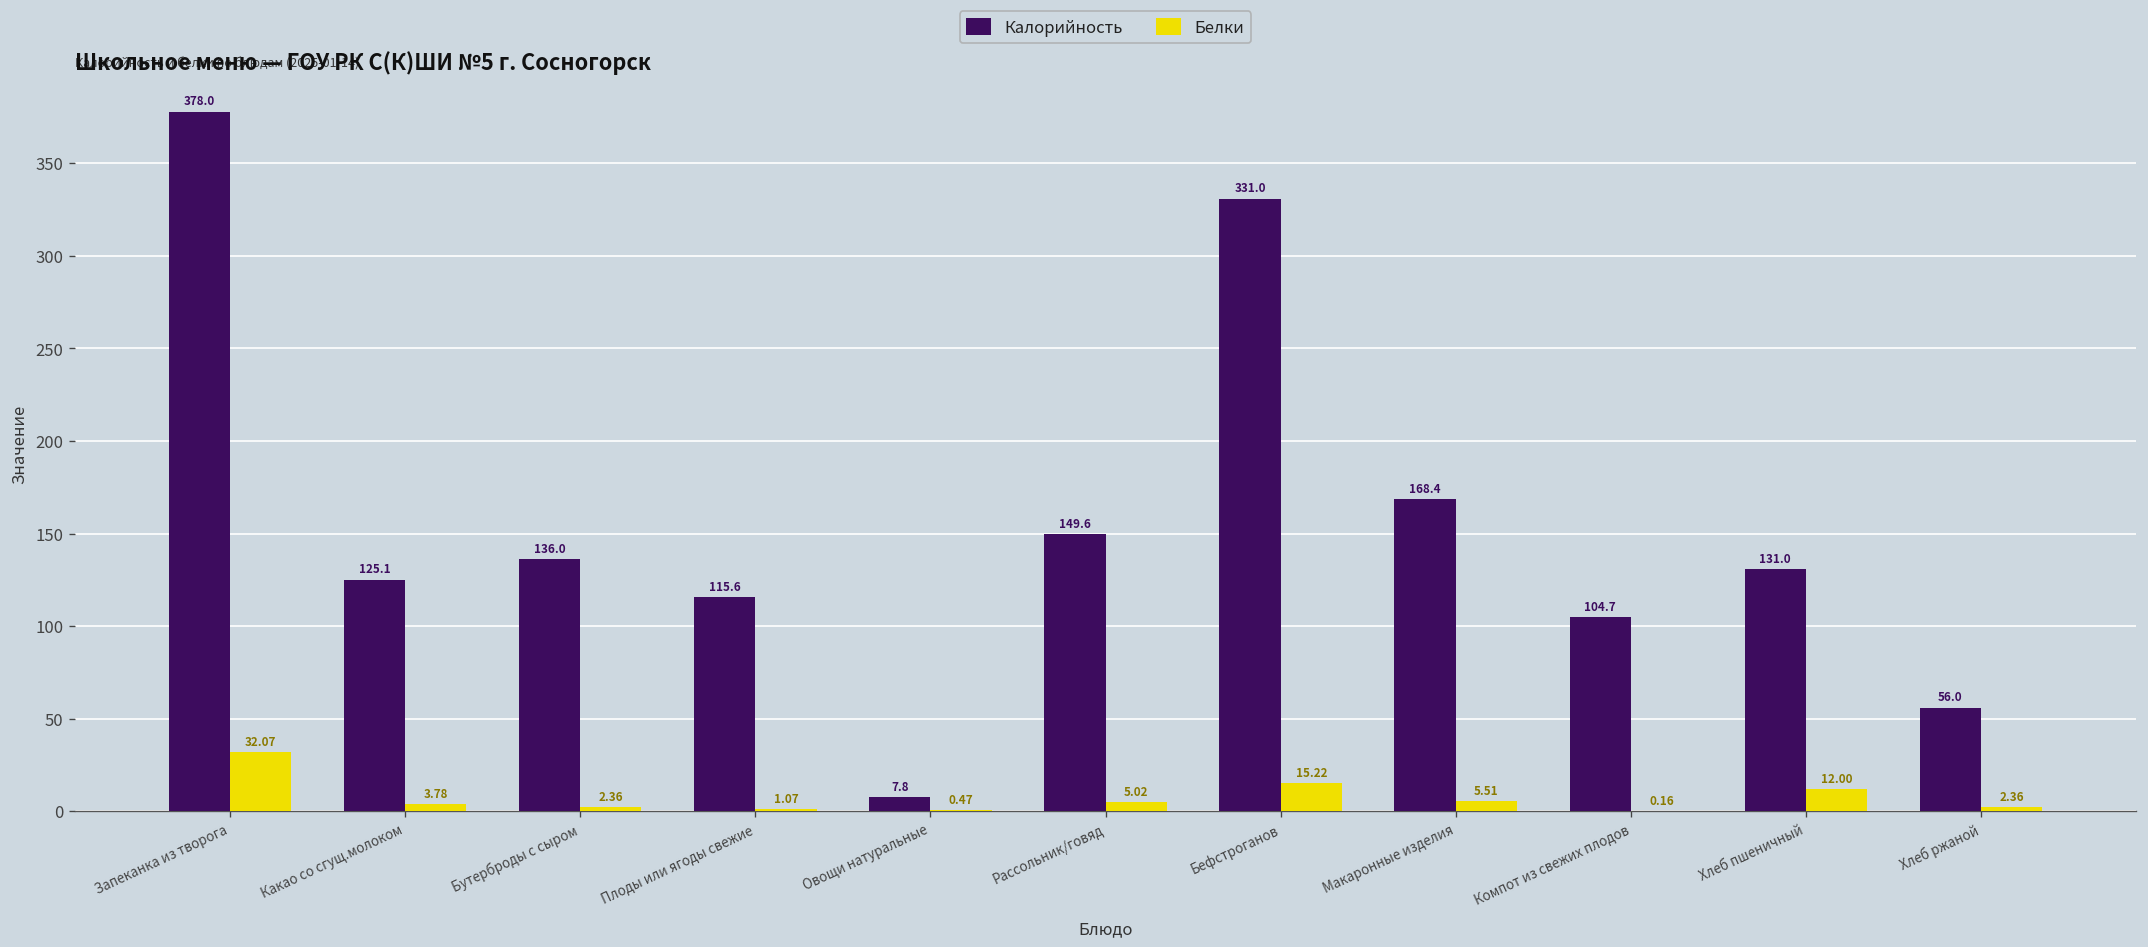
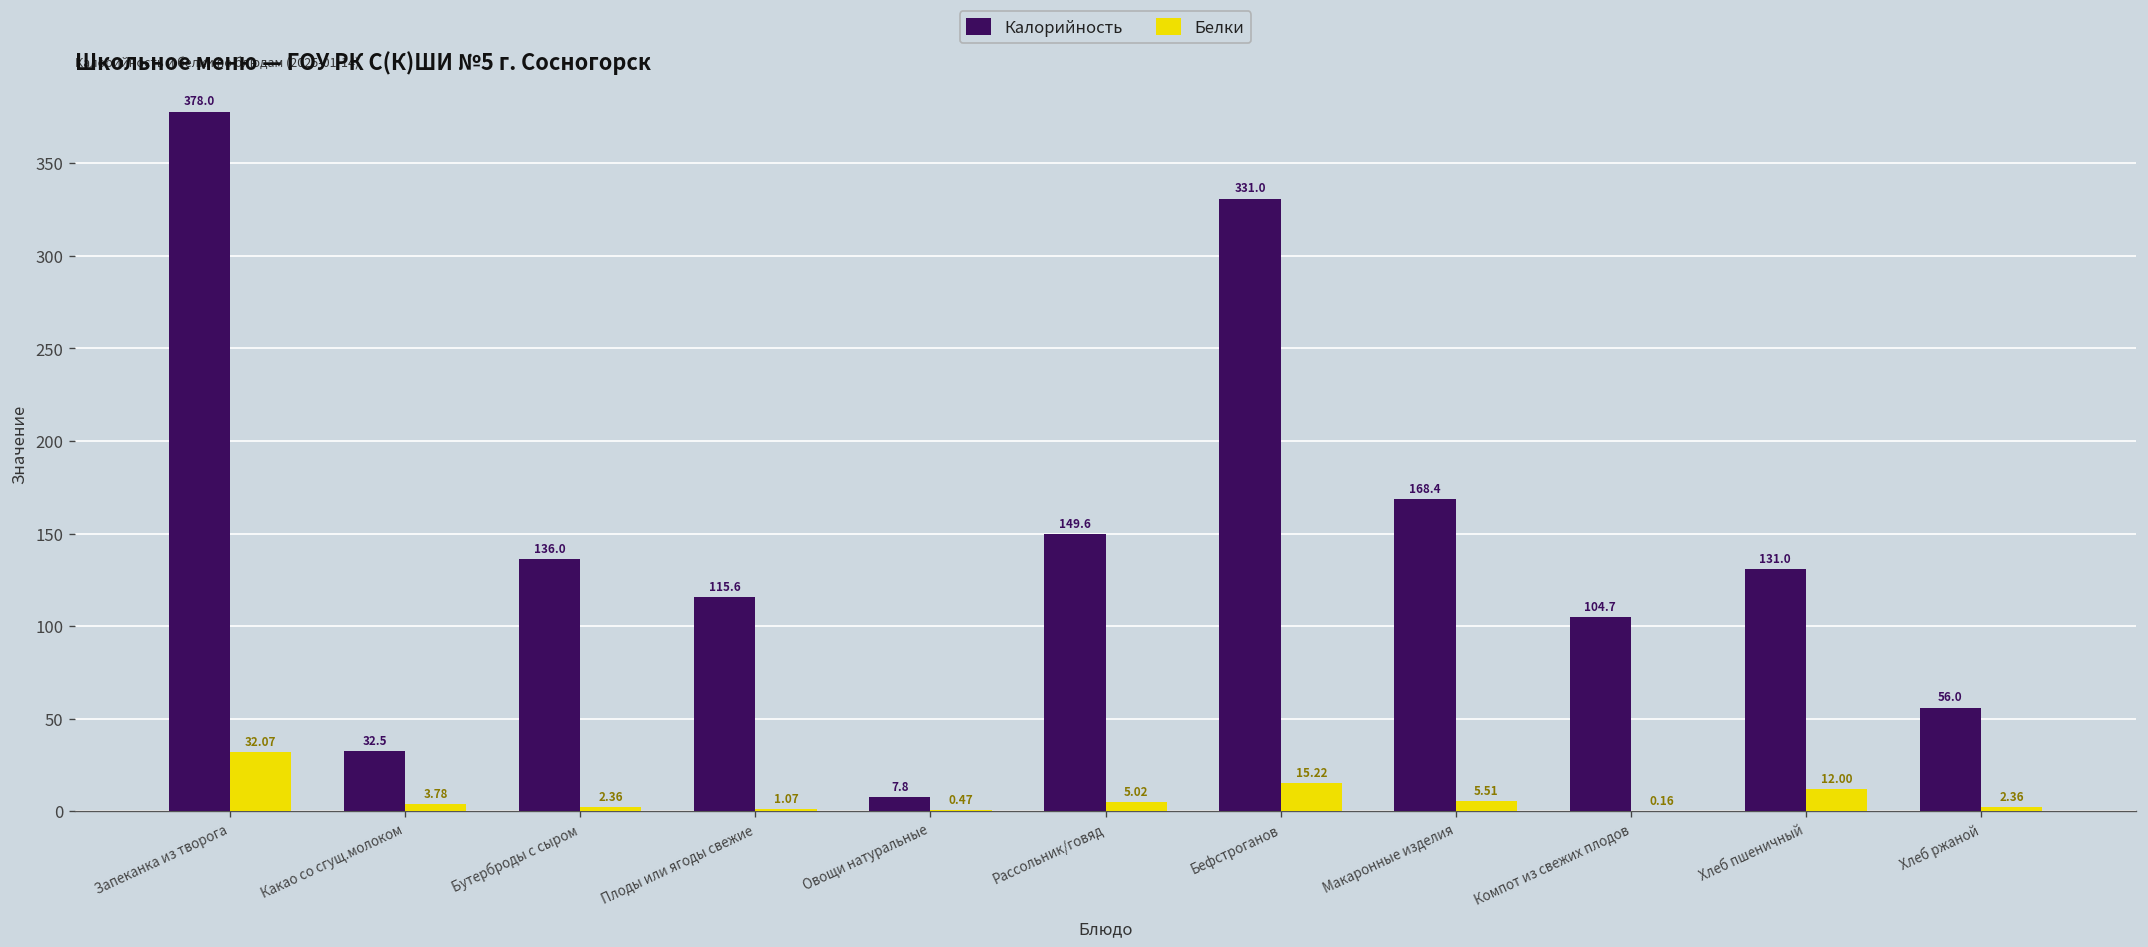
  {
    "Калорийность": {
      "Запеканка из творога": 378.0,
-     "Какао со сгущ.молоком": 125.1,
+     "Какао со сгущ.молоком": 32.5,
      "Бутерброды с сыром": 136.0,
      "Плоды или ягоды свежие": 115.6,
      "Овощи натуральные": 7.8,
      "Рассольник/говяд": 149.6,
      "Бефстроганов": 331.0,
      "Макаронные изделия": 168.4,
      "Компот из свежих плодов": 104.7,
      "Хлеб пшеничный": 131.0,
      "Хлеб ржаной": 56.0
    },
    "Белки": {
      "Запеканка из творога": 32.07,
      "Какао со сгущ.молоком": 3.78,
      "Бутерброды с сыром": 2.36,
      "Плоды или ягоды свежие": 1.07,
      "Овощи натуральные": 0.47,
      "Рассольник/говяд": 5.02,
      "Бефстроганов": 15.22,
      "Макаронные изделия": 5.51,
      "Компот из свежих плодов": 0.16,
      "Хлеб пшеничный": 12.00,
      "Хлеб ржаной": 2.36
    }
  }
